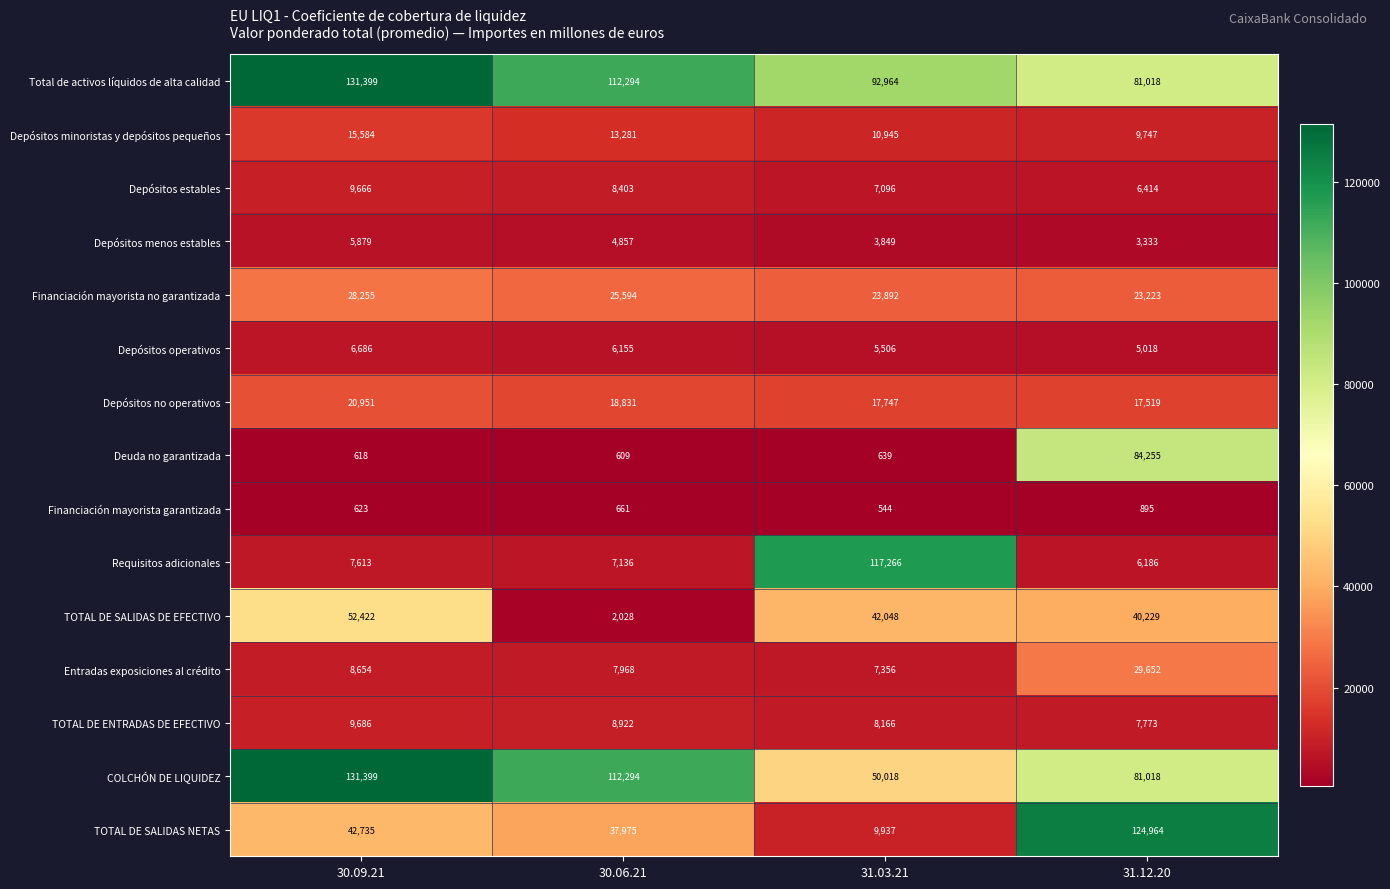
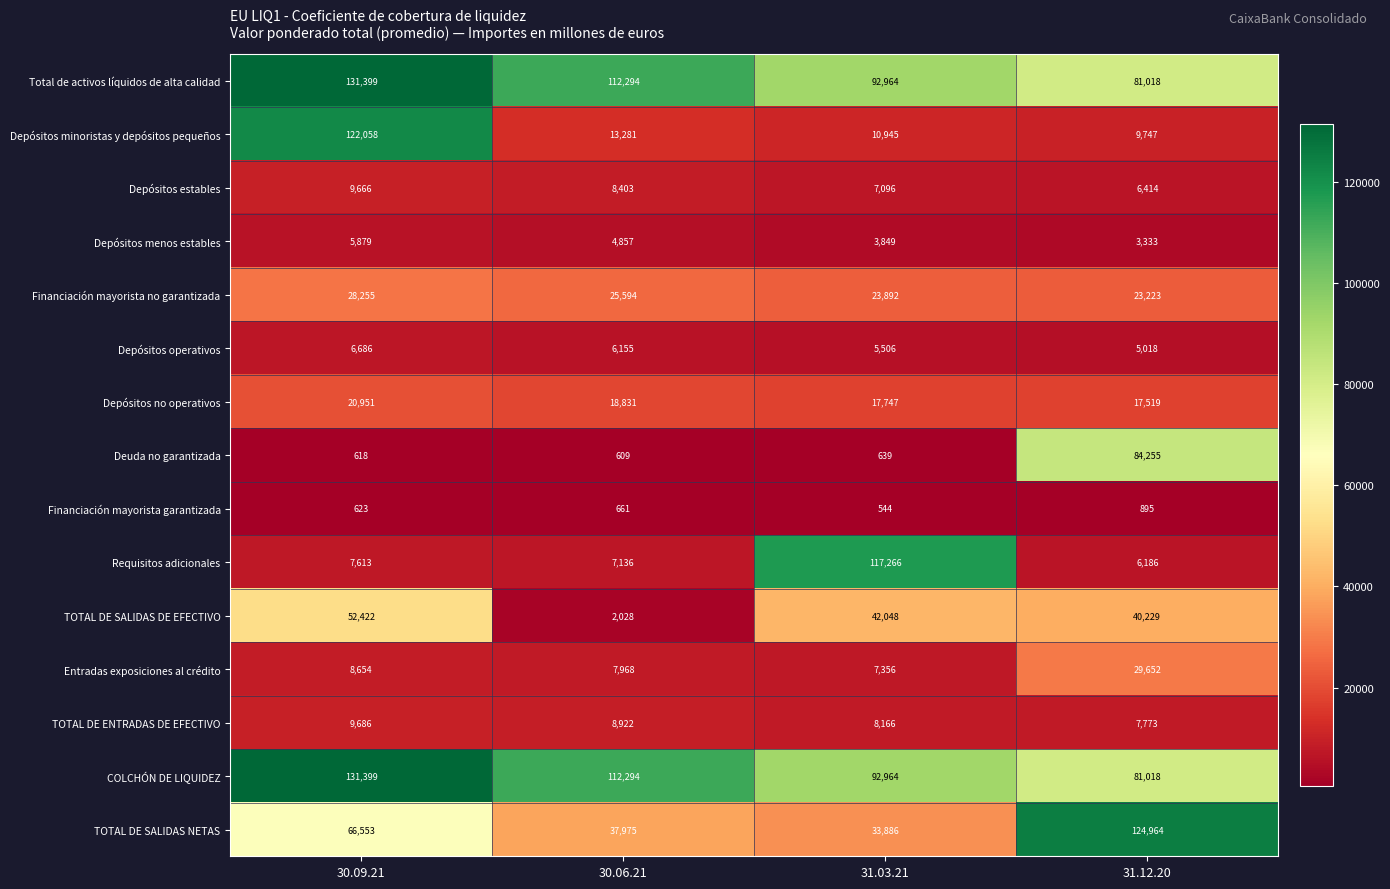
  {
    "Total de activos líquidos de alta calidad": {
      "30.09.21": "131,399",
      "30.06.21": "112,294",
      "31.03.21": "92,964",
      "31.12.20": "81,018"
    },
    "Depósitos minoristas y depósitos pequeños": {
-     "30.09.21": "15,584",
+     "30.09.21": "122,058",
      "30.06.21": "13,281",
      "31.03.21": "10,945",
      "31.12.20": "9,747"
    },
    "Depósitos estables": {
      "30.09.21": "9,666",
      "30.06.21": "8,403",
      "31.03.21": "7,096",
      "31.12.20": "6,414"
    },
    "Depósitos menos estables": {
      "30.09.21": "5,879",
      "30.06.21": "4,857",
      "31.03.21": "3,849",
      "31.12.20": "3,333"
    },
    "Financiación mayorista no garantizada": {
      "30.09.21": "28,255",
      "30.06.21": "25,594",
      "31.03.21": "23,892",
      "31.12.20": "23,223"
    },
    "Depósitos operativos": {
      "30.09.21": "6,686",
      "30.06.21": "6,155",
      "31.03.21": "5,506",
      "31.12.20": "5,018"
    },
    "Depósitos no operativos": {
      "30.09.21": "20,951",
      "30.06.21": "18,831",
      "31.03.21": "17,747",
      "31.12.20": "17,519"
    },
    "Deuda no garantizada": {
      "30.09.21": "618",
      "30.06.21": "609",
      "31.03.21": "639",
      "31.12.20": "84,255"
    },
    "Financiación mayorista garantizada": {
      "30.09.21": "623",
      "30.06.21": "661",
      "31.03.21": "544",
      "31.12.20": "895"
    },
    "Requisitos adicionales": {
      "30.09.21": "7,613",
      "30.06.21": "7,136",
      "31.03.21": "117,266",
      "31.12.20": "6,186"
    },
    "TOTAL DE SALIDAS DE EFECTIVO": {
      "30.09.21": "52,422",
      "30.06.21": "2,028",
      "31.03.21": "42,048",
      "31.12.20": "40,229"
    },
    "Entradas exposiciones al crédito": {
      "30.09.21": "8,654",
      "30.06.21": "7,968",
      "31.03.21": "7,356",
      "31.12.20": "29,652"
    },
    "TOTAL DE ENTRADAS DE EFECTIVO": {
      "30.09.21": "9,686",
      "30.06.21": "8,922",
      "31.03.21": "8,166",
      "31.12.20": "7,773"
    },
    "COLCHÓN DE LIQUIDEZ": {
      "30.09.21": "131,399",
      "30.06.21": "112,294",
-     "31.03.21": "50,018",
+     "31.03.21": "92,964",
      "31.12.20": "81,018"
    },
    "TOTAL DE SALIDAS NETAS": {
-     "30.09.21": "42,735",
+     "30.09.21": "66,553",
      "30.06.21": "37,975",
-     "31.03.21": "9,937",
+     "31.03.21": "33,886",
      "31.12.20": "124,964"
    }
  }
